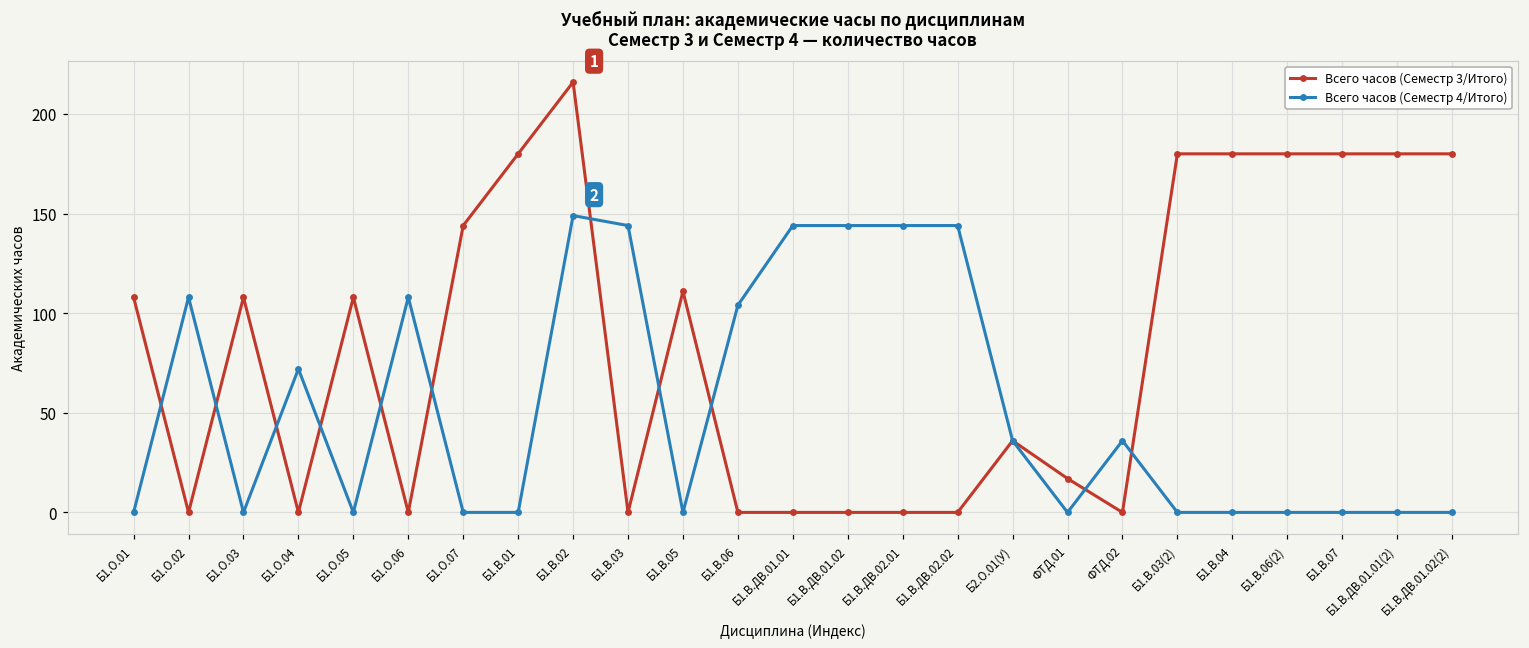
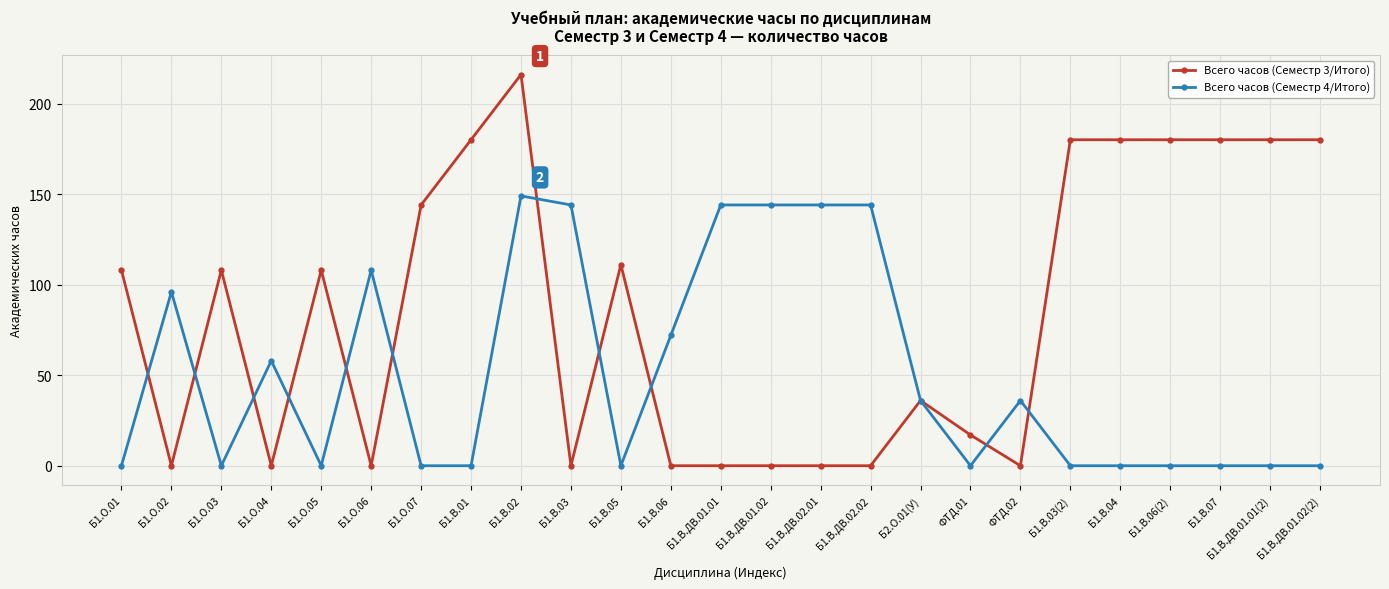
  {
    "Всего часов (Семестр 3/Итого)": {
      "Б1.О.01": 108,
      "Б1.О.02": 0,
      "Б1.О.03": 108,
      "Б1.О.04": 0,
      "Б1.О.05": 108,
      "Б1.О.06": 0,
      "Б1.О.07": 144,
      "Б1.В.01": 180,
      "Б1.В.03": 0,
      "Б1.В.05": 111,
      "Б1.В.06": 0,
      "Б1.В.ДВ.01.01": 0,
      "Б1.В.ДВ.01.02": 0,
      "Б1.В.ДВ.02.01": 0,
      "Б1.В.ДВ.02.02": 0,
      "ФТД.01": 17,
      "ФТД.02": 0,
      "Б1.В.03(2)": 180,
      "Б1.В.04": 180,
      "Б1.В.06(2)": 180,
      "Б1.В.07": 180,
      "Б1.В.ДВ.01.01(2)": 180,
      "Б1.В.ДВ.01.02(2)": 180
    },
    "Всего часов (Семестр 4/Итого)": {
      "Б1.О.01": 0,
-     "Б1.О.02": 108,
+     "Б1.О.02": 96,
      "Б1.О.03": 0,
-     "Б1.О.04": 72,
+     "Б1.О.04": 58,
      "Б1.О.05": 0,
      "Б1.О.06": 108,
      "Б1.О.07": 0,
      "Б1.В.01": 0,
      "Б1.В.03": 144,
      "Б1.В.05": 0,
-     "Б1.В.06": 104,
+     "Б1.В.06": 72,
      "Б1.В.ДВ.01.01": 144,
      "Б1.В.ДВ.01.02": 144,
      "Б1.В.ДВ.02.01": 144,
      "Б1.В.ДВ.02.02": 144,
      "ФТД.01": 0,
      "ФТД.02": 36,
      "Б1.В.03(2)": 0,
      "Б1.В.04": 0,
      "Б1.В.06(2)": 0,
      "Б1.В.07": 0,
      "Б1.В.ДВ.01.01(2)": 0,
      "Б1.В.ДВ.01.02(2)": 0
    }
  }
